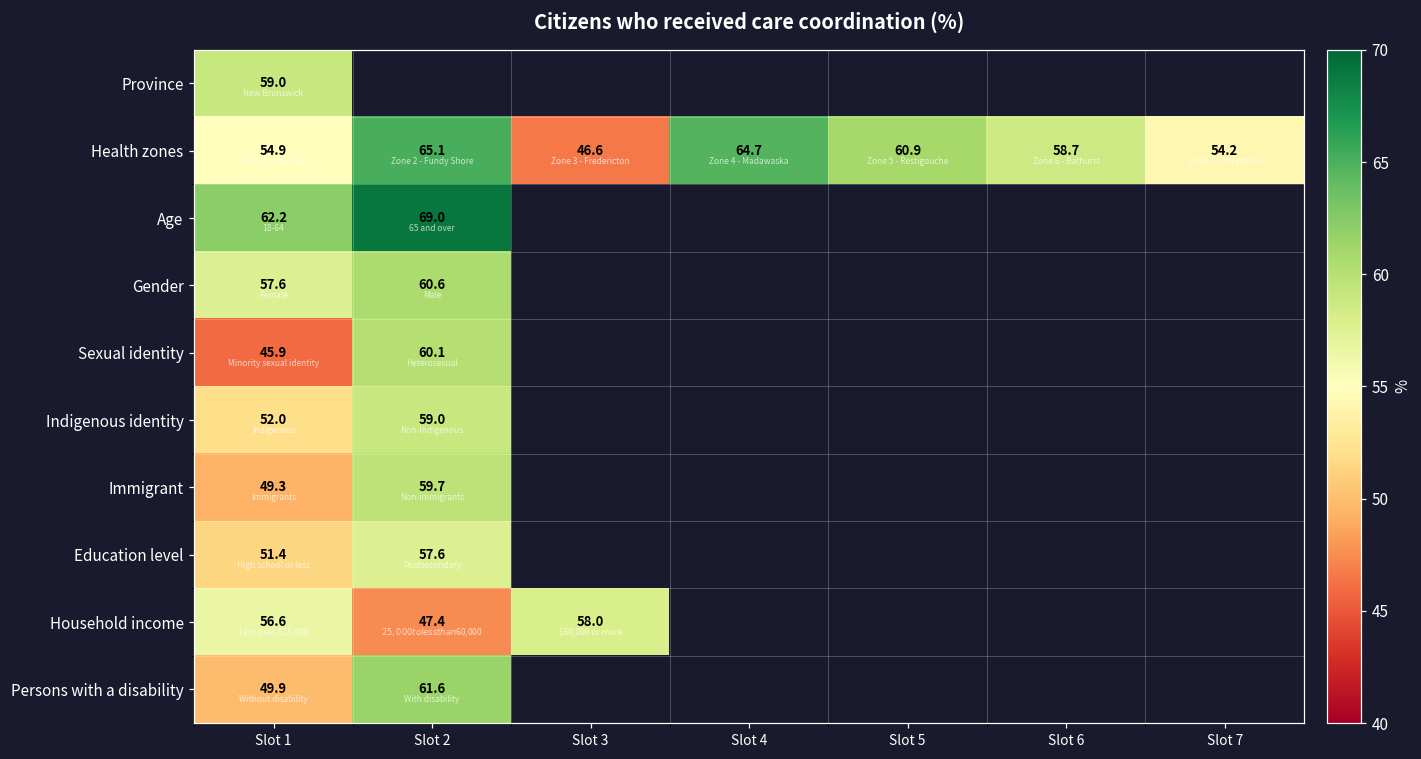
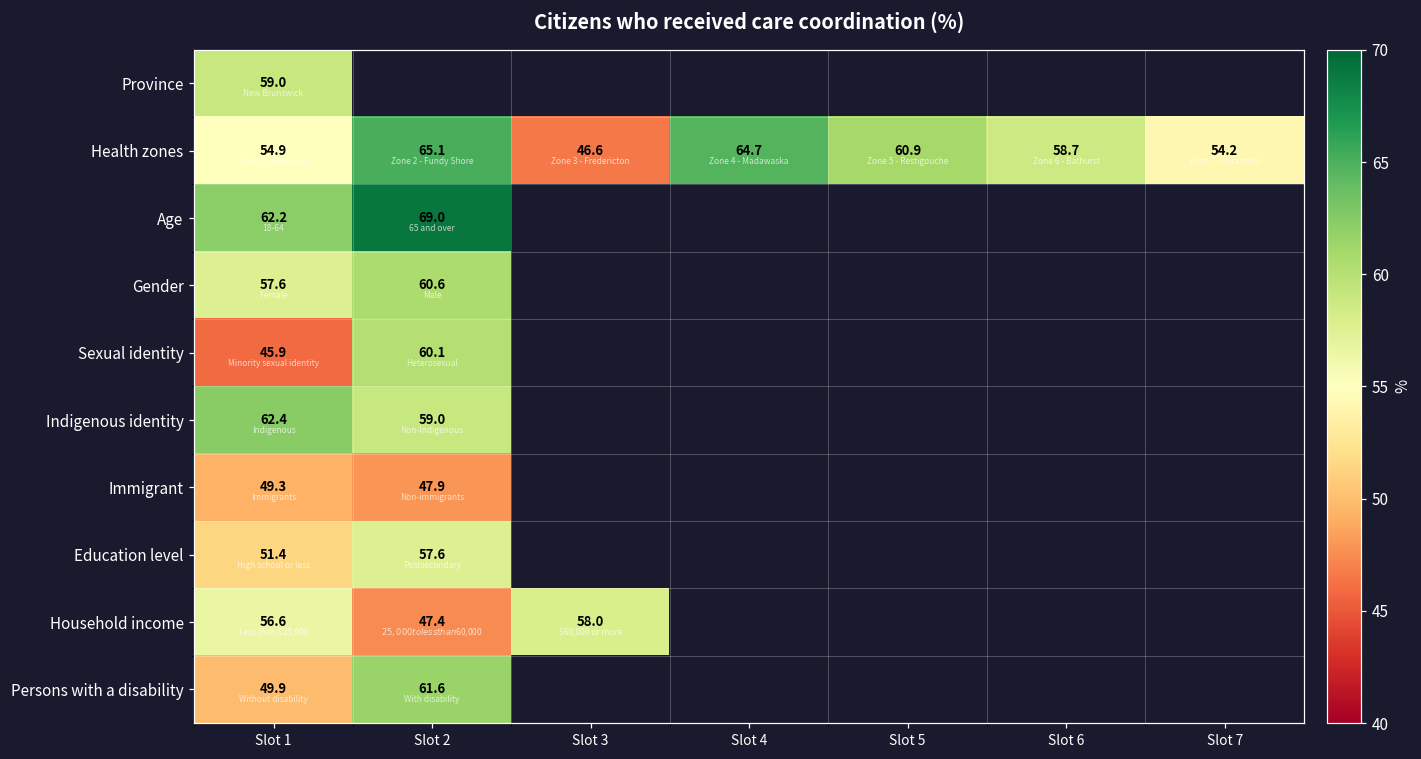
  {
    "Indigenous identity": {
-     "Slot 1": 52.0
+     "Slot 1": 62.4
    },
    "Immigrant": {
-     "Slot 2": 59.7
+     "Slot 2": 47.9
    },
    "Household income": {
      "Slot 2": 47.4
    }
  }
